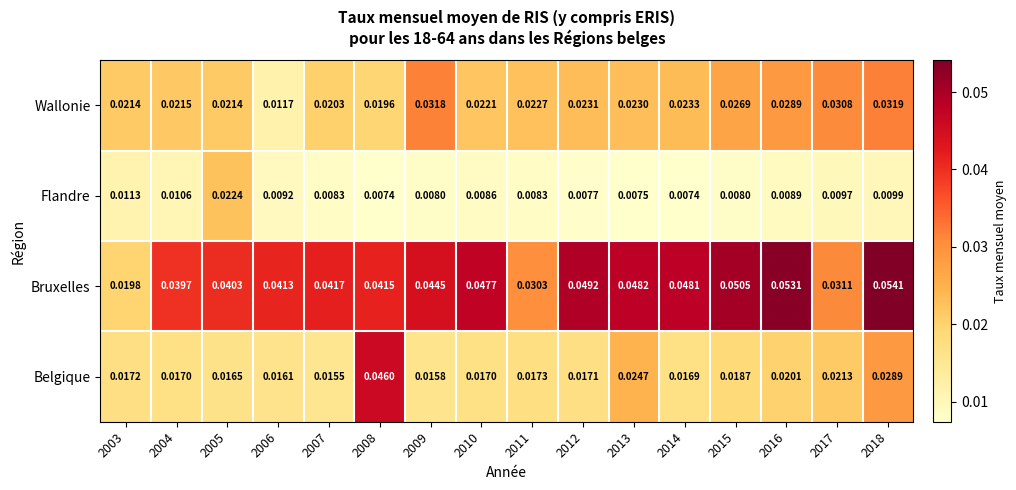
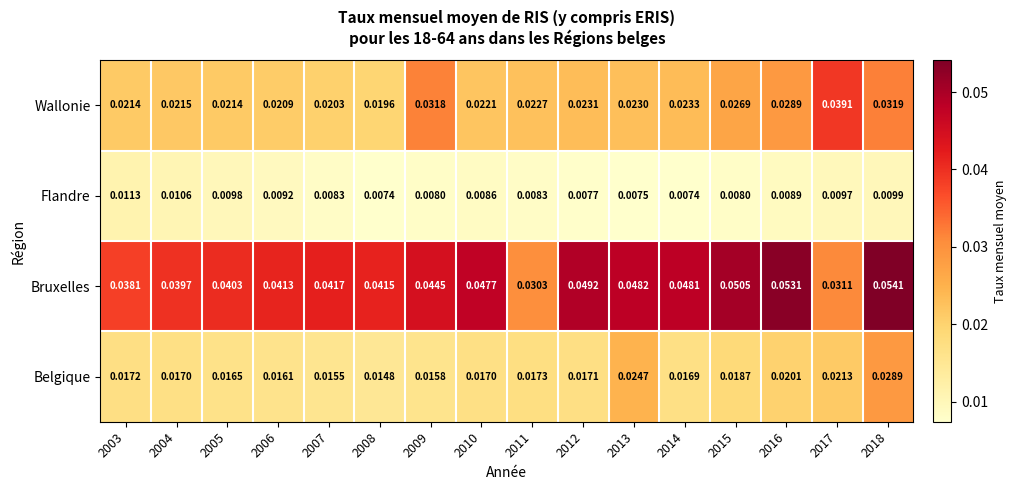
  {
    "Wallonie": {
      "2003": 0.0214,
      "2004": 0.0215,
      "2005": 0.0214,
-     "2006": 0.0117,
+     "2006": 0.0209,
      "2007": 0.0203,
      "2008": 0.0196,
      "2009": 0.0318,
      "2010": 0.0221,
      "2011": 0.0227,
      "2012": 0.0231,
      "2013": 0.0230,
      "2014": 0.0233,
      "2015": 0.0269,
      "2016": 0.0289,
-     "2017": 0.0308,
+     "2017": 0.0391,
      "2018": 0.0319
    },
    "Flandre": {
      "2003": 0.0113,
      "2004": 0.0106,
-     "2005": 0.0224,
+     "2005": 0.0098,
      "2006": 0.0092,
      "2007": 0.0083,
      "2008": 0.0074,
      "2009": 0.0080,
      "2010": 0.0086,
      "2011": 0.0083,
      "2012": 0.0077,
      "2013": 0.0075,
      "2014": 0.0074,
      "2015": 0.0080,
      "2016": 0.0089,
      "2017": 0.0097,
      "2018": 0.0099
    },
    "Bruxelles": {
-     "2003": 0.0198,
+     "2003": 0.0381,
      "2004": 0.0397,
      "2005": 0.0403,
      "2006": 0.0413,
      "2007": 0.0417,
      "2008": 0.0415,
      "2009": 0.0445,
      "2010": 0.0477,
      "2011": 0.0303,
      "2012": 0.0492,
      "2013": 0.0482,
      "2014": 0.0481,
      "2015": 0.0505,
      "2016": 0.0531,
      "2017": 0.0311,
      "2018": 0.0541
    },
    "Belgique": {
      "2003": 0.0172,
      "2004": 0.0170,
      "2005": 0.0165,
      "2006": 0.0161,
      "2007": 0.0155,
-     "2008": 0.0460,
+     "2008": 0.0148,
      "2009": 0.0158,
      "2010": 0.0170,
      "2011": 0.0173,
      "2012": 0.0171,
      "2013": 0.0247,
      "2014": 0.0169,
      "2015": 0.0187,
      "2016": 0.0201,
      "2017": 0.0213,
      "2018": 0.0289
    }
  }
